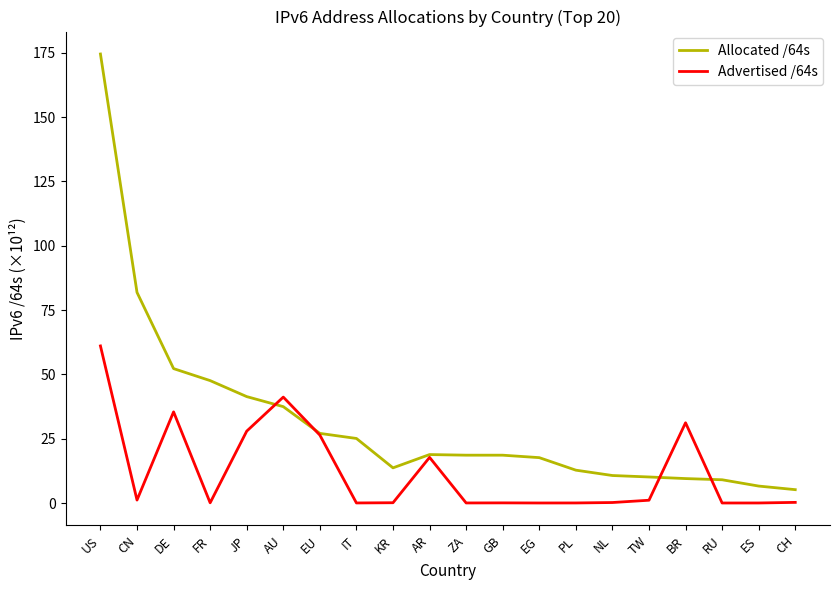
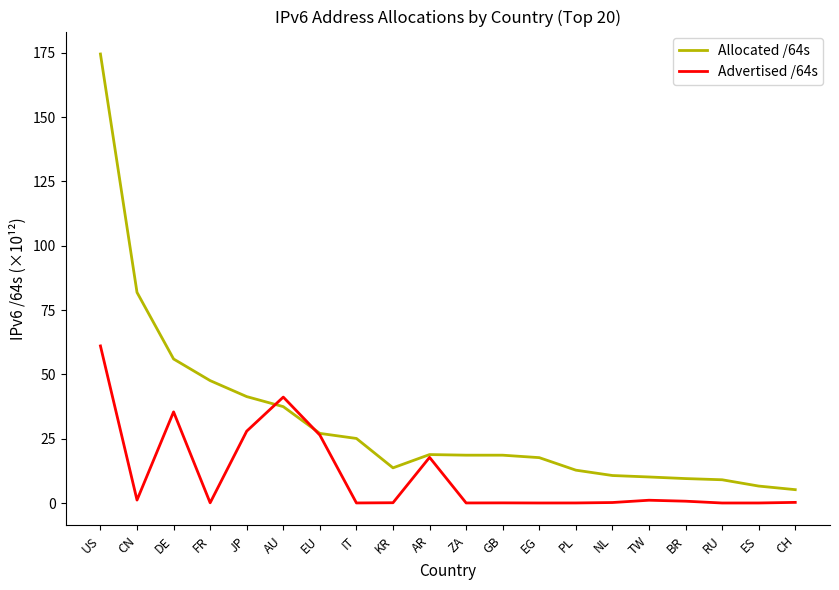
  {
    "Allocated /64s": {
      "US": 174,
      "CN": 82,
-     "DE": 52,
+     "DE": 56,
      "FR": 48,
      "JP": 41,
      "AU": 37,
      "IT": 25,
      "KR": 14,
      "AR": 19,
      "ZA": 19,
      "GB": 19,
      "EG": 18,
      "PL": 13,
      "NL": 11,
      "TW": 10,
      "BR": 9,
      "RU": 9,
      "ES": 7,
      "CH": 5
    },
    "Advertised /64s": {
      "US": 61,
      "CN": 1,
      "DE": 35,
      "FR": 0,
      "JP": 28,
      "AU": 41,
      "IT": 0,
      "KR": 0,
      "AR": 18,
      "ZA": 0,
      "GB": 0,
      "EG": 0,
      "PL": 0,
      "NL": 0,
      "TW": 1,
-     "BR": 31,
+     "BR": 1,
      "RU": 0,
      "ES": 0,
      "CH": 0
    }
  }
